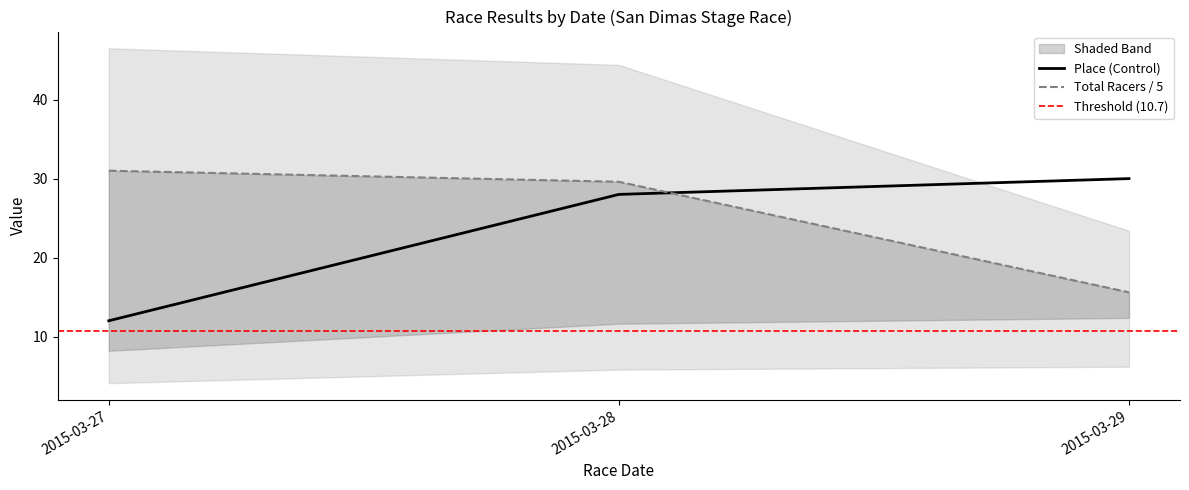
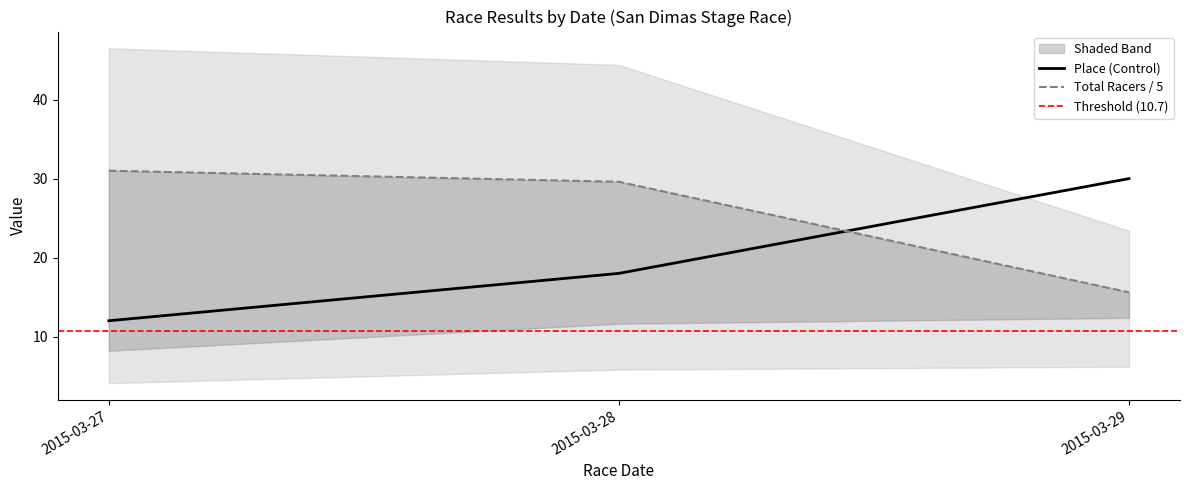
  {
    "Place (Control)": {
      "2015-03-27": 12,
-     "2015-03-28": 28,
+     "2015-03-28": 18,
      "2015-03-29": 30
    }
  }
